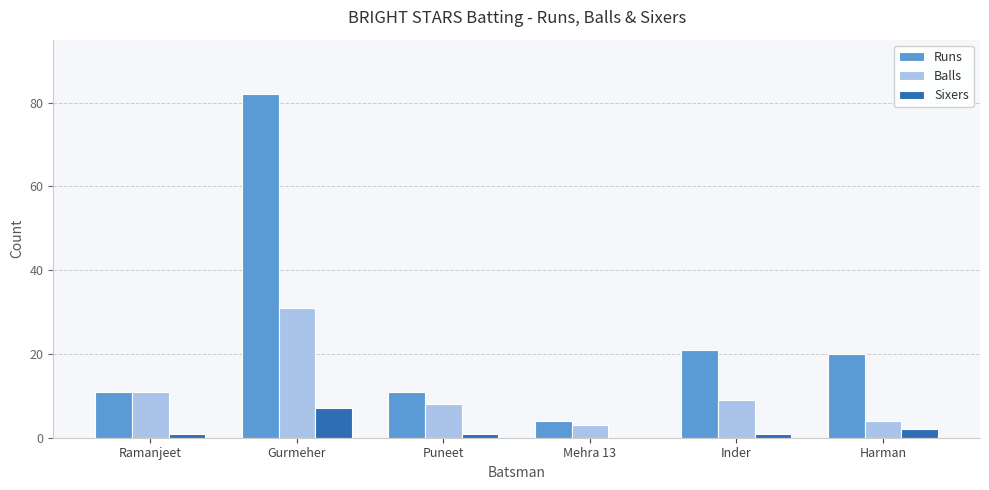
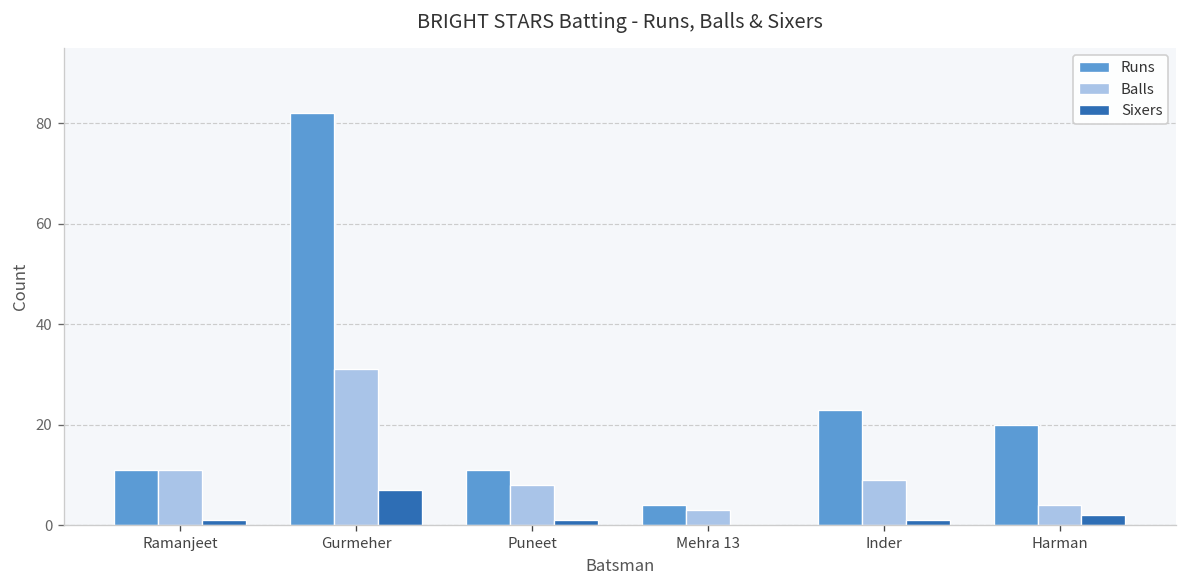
  {
    "Runs": {
      "Ramanjeet": 11,
      "Gurmeher": 82,
      "Puneet": 11,
      "Mehra 13": 4,
-     "Inder": 21,
+     "Inder": 23,
      "Harman": 20
    },
    "Balls": {
      "Ramanjeet": 11,
      "Gurmeher": 31,
      "Puneet": 8,
      "Mehra 13": 3,
      "Inder": 9,
      "Harman": 4
    },
    "Sixers": {
      "Ramanjeet": 1,
      "Gurmeher": 7,
      "Puneet": 1,
      "Mehra 13": 0,
      "Inder": 1,
      "Harman": 2
    }
  }
